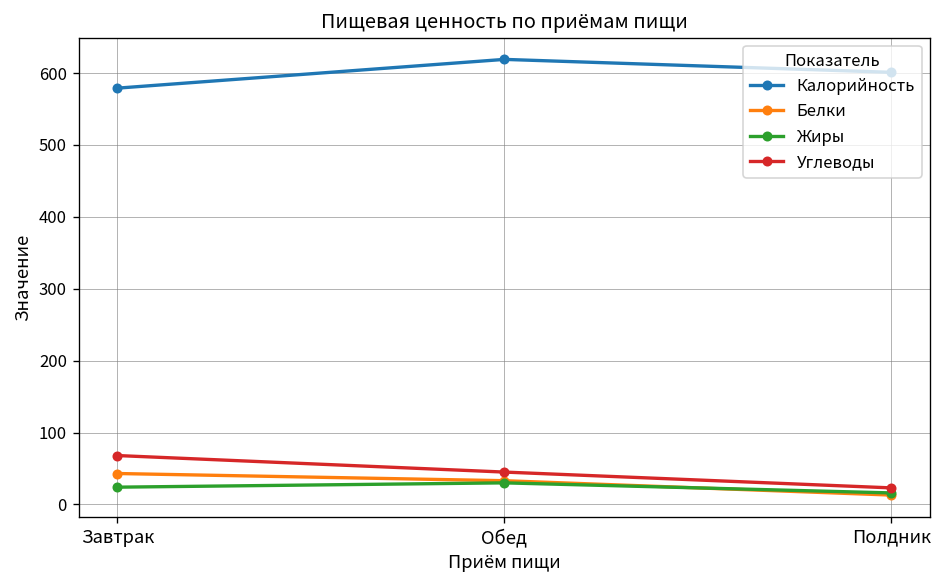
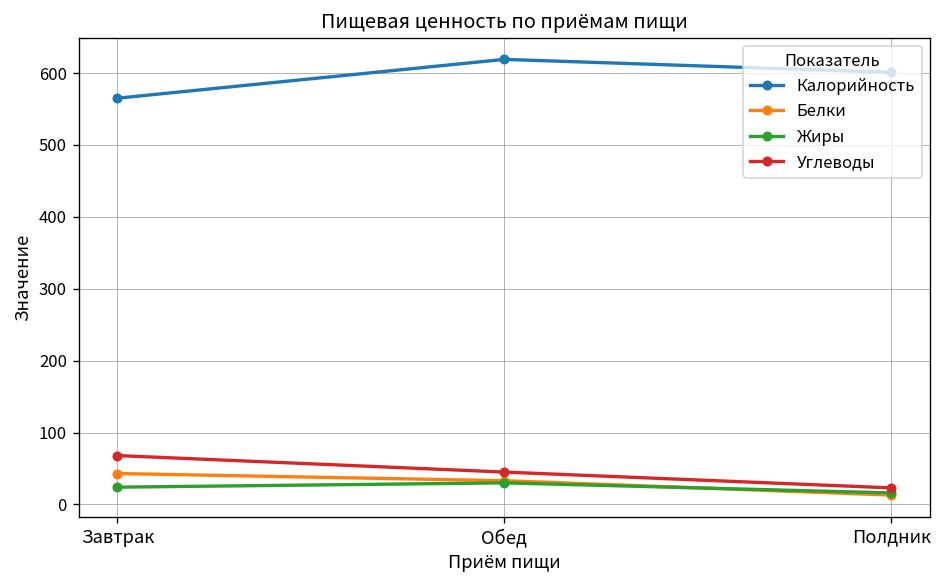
  {
    "Калорийность": {
-     "Завтрак": 580,
+     "Завтрак": 570,
      "Обед": 620
    },
    "Белки": {
      "Завтрак": 40
    },
    "Жиры": {
      "Завтрак": 20
    },
    "Углеводы": {
      "Завтрак": 70,
      "Обед": 50,
      "Полдник": 20
    }
  }
